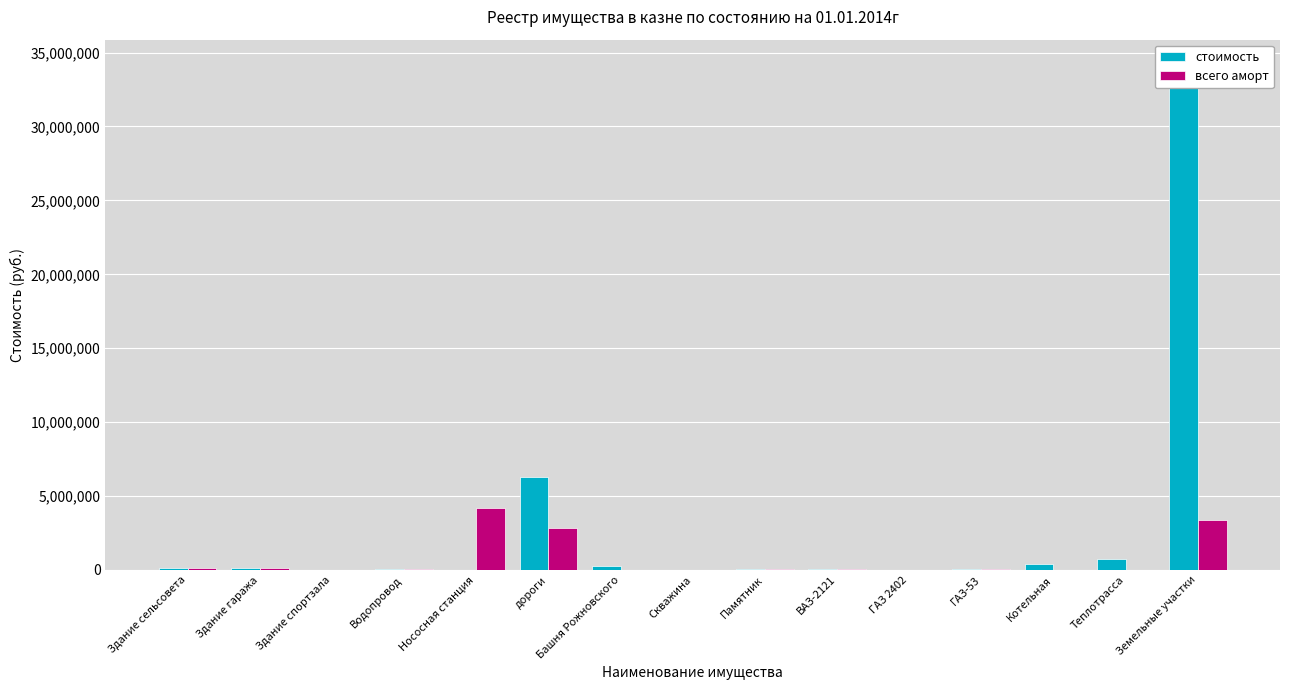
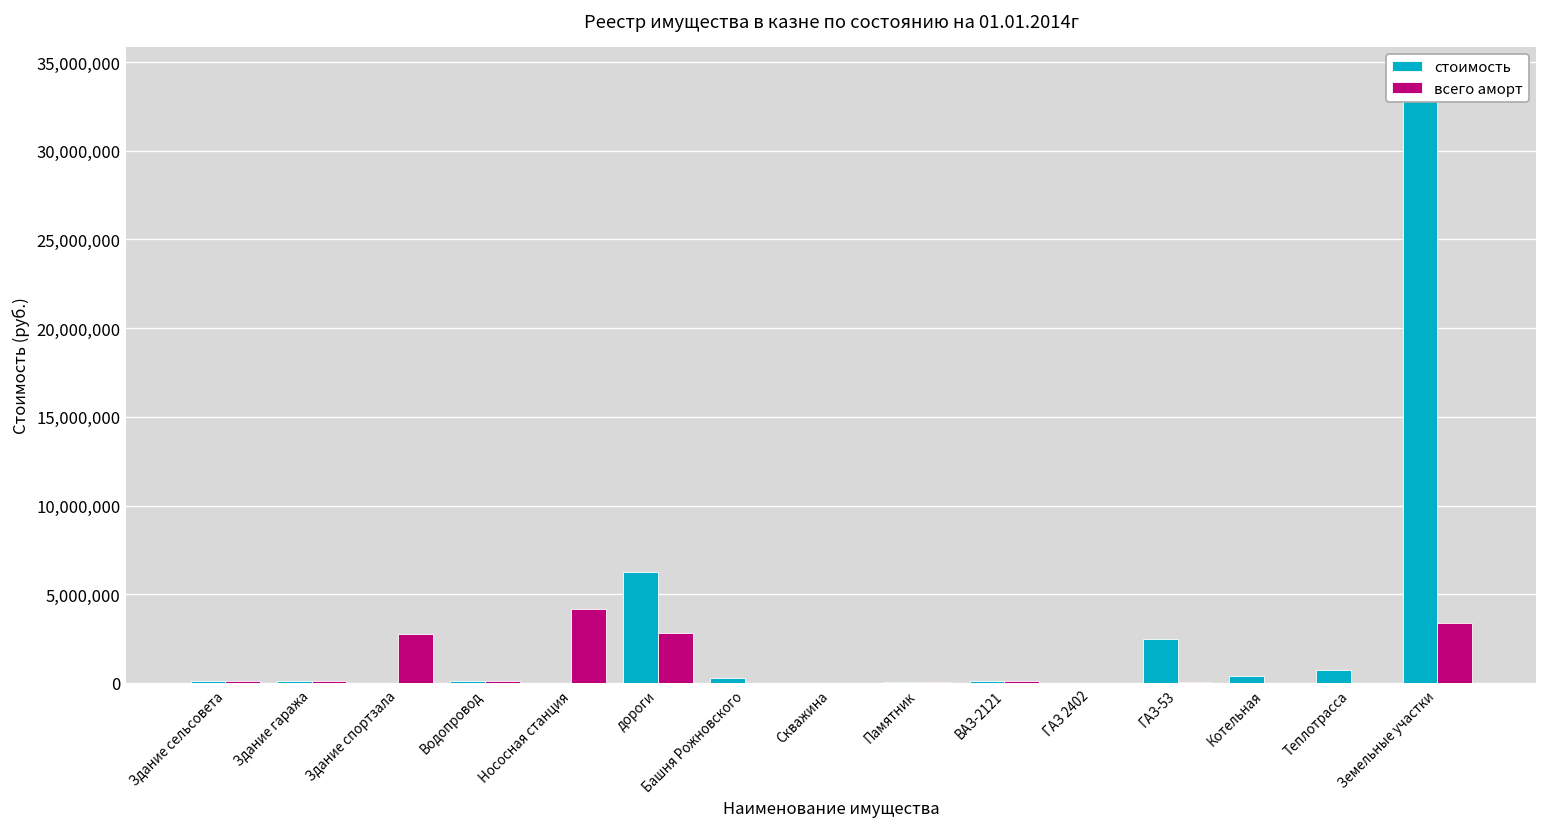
  {
    "стоимость": {
      "дороги": "6,300,000",
      "Башня Рожновского": "300,000",
-     "ГАЗ-53": "100,000",
+     "ГАЗ-53": "2,500,000",
      "Котельная": "400,000",
      "Теплотрасса": "700,000"
    },
    "всего аморт": {
-     "Здание спортзала": "0",
+     "Здание спортзала": "2,800,000",
      "Нососная станция": "4,200,000",
      "дороги": "2,800,000",
      "Котельная": "0",
      "Теплотрасса": "0",
      "Земельные участки": "3,400,000"
    }
  }
